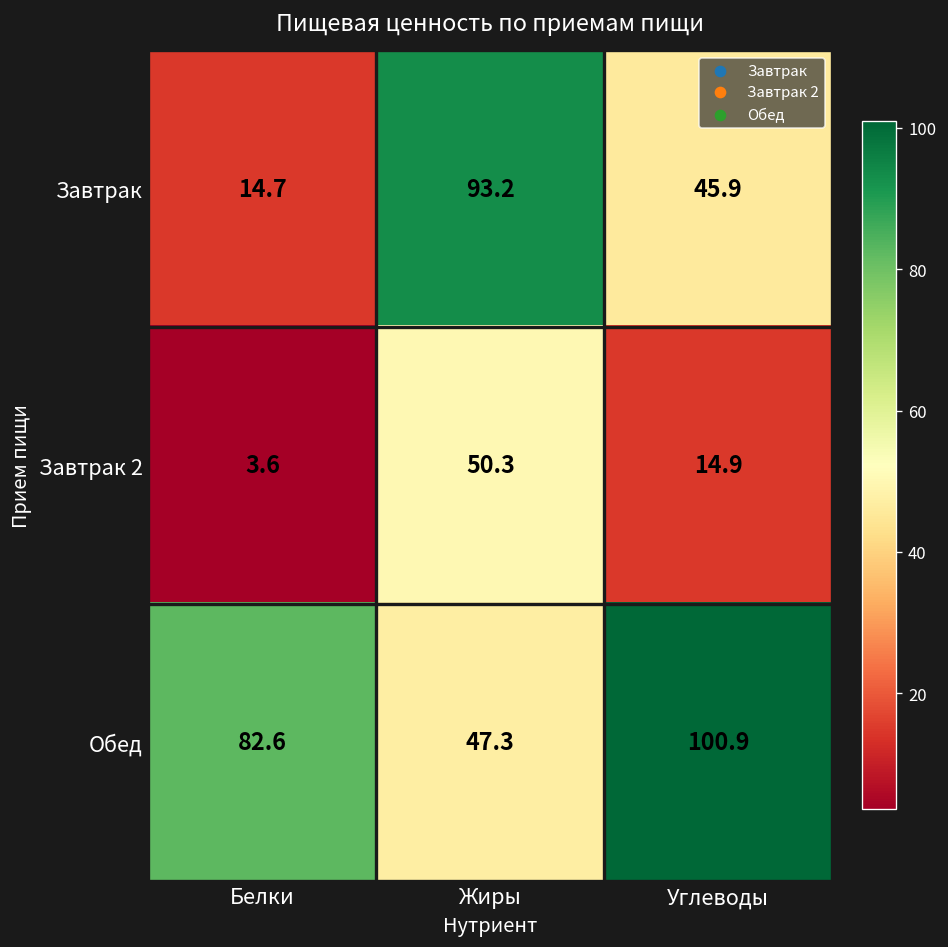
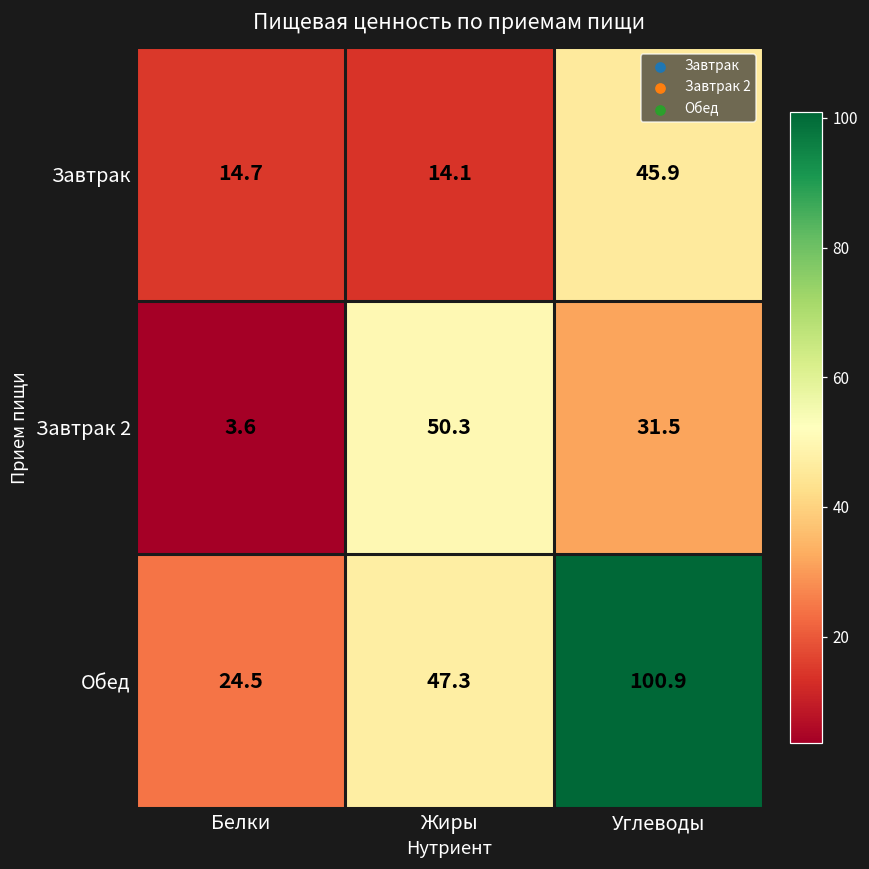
  {
    "Завтрак": {
      "Белки": 14.7,
-     "Жиры": 93.2,
+     "Жиры": 14.1,
      "Углеводы": 45.9
    },
    "Завтрак 2": {
      "Белки": 3.6,
      "Жиры": 50.3,
-     "Углеводы": 14.9
+     "Углеводы": 31.5
    },
    "Обед": {
-     "Белки": 82.6,
+     "Белки": 24.5,
      "Жиры": 47.3,
      "Углеводы": 100.9
    }
  }
